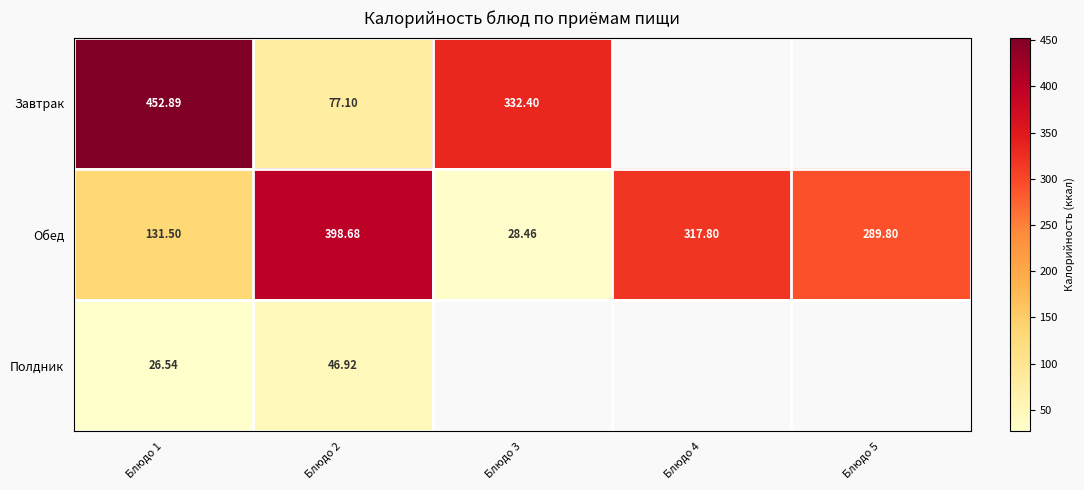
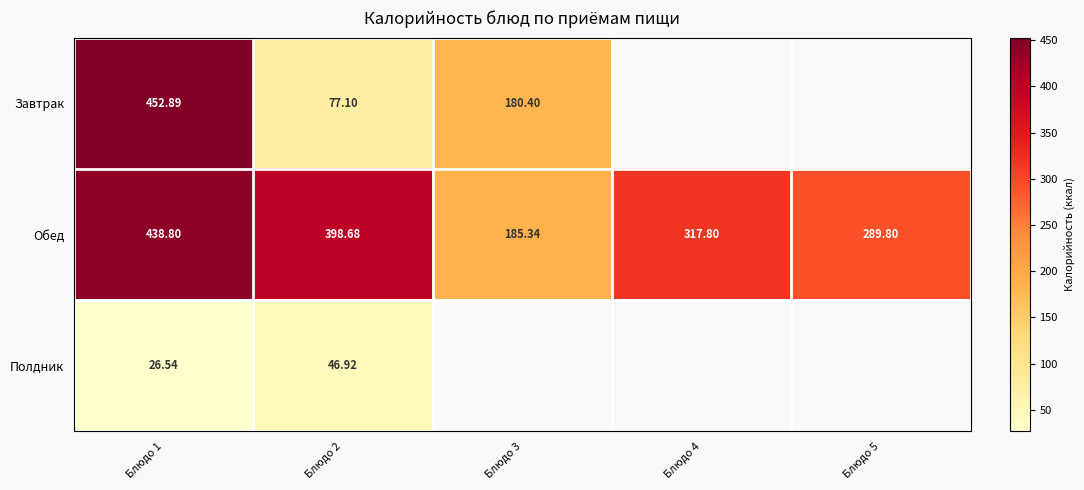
  {
    "Завтрак": {
      "Блюдо 1": 452.89,
      "Блюдо 2": 77.10,
-     "Блюдо 3": 332.40
+     "Блюдо 3": 180.40
    },
    "Обед": {
-     "Блюдо 1": 131.50,
+     "Блюдо 1": 438.80,
      "Блюдо 2": 398.68,
-     "Блюдо 3": 28.46,
+     "Блюдо 3": 185.34,
      "Блюдо 4": 317.80,
      "Блюдо 5": 289.80
    },
    "Полдник": {
      "Блюдо 1": 26.54,
      "Блюдо 2": 46.92
    }
  }
